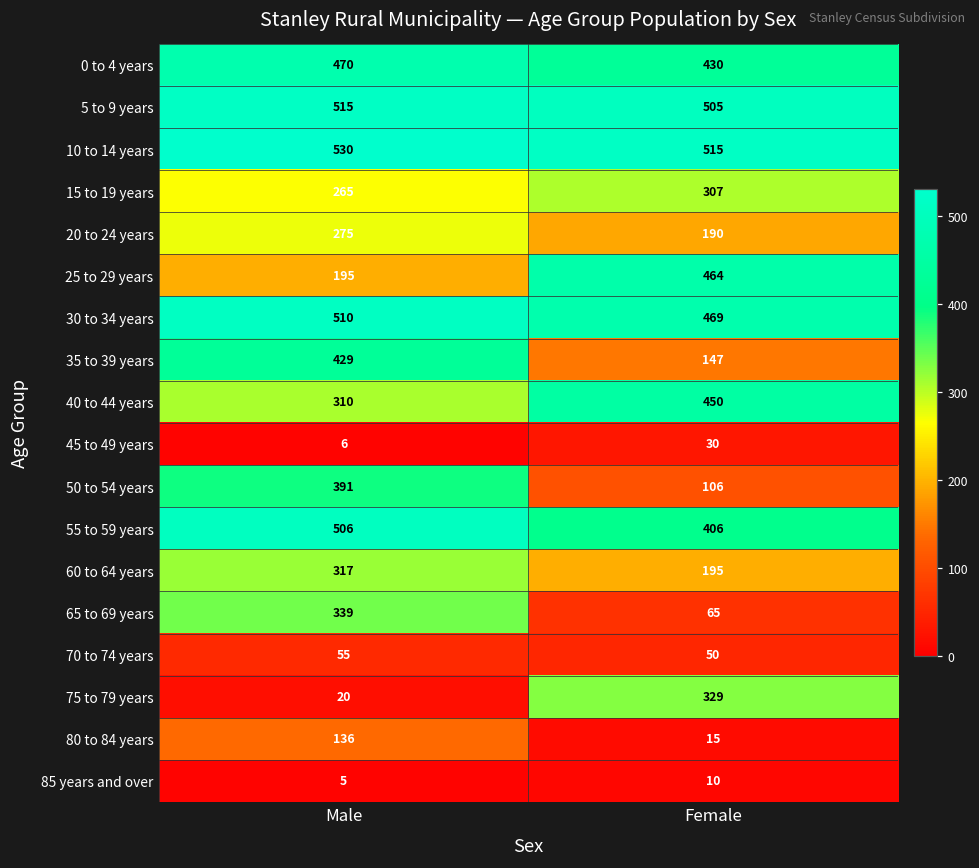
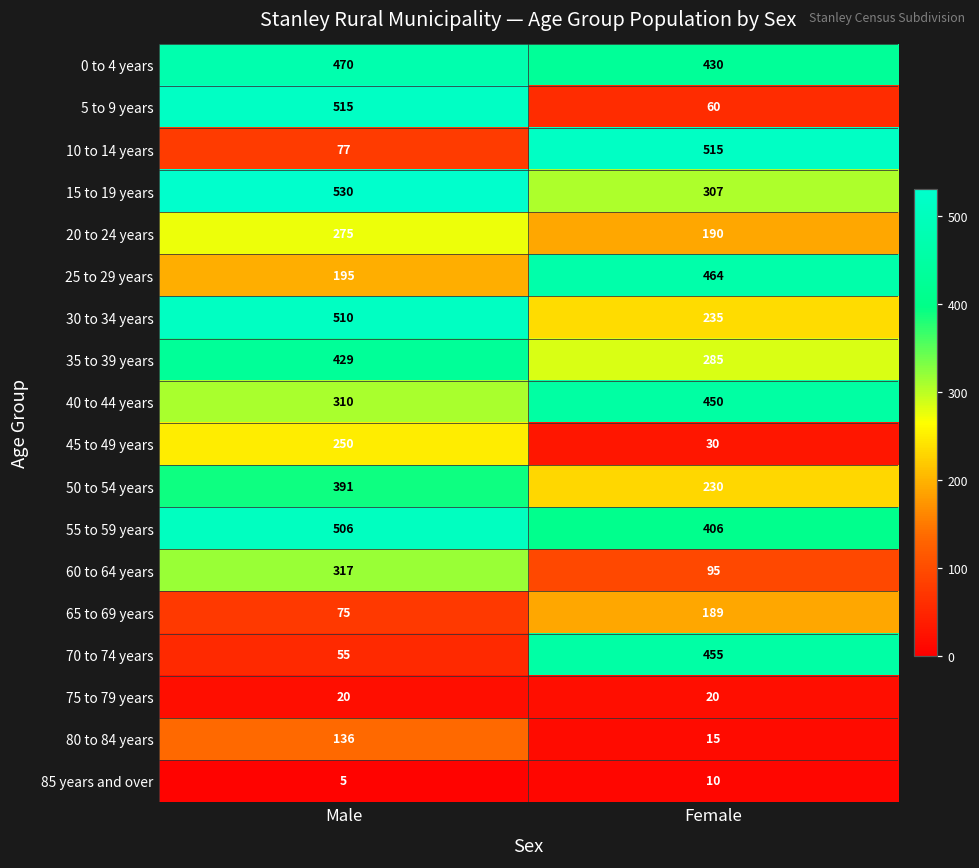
  {
    "0 to 4 years": {
      "Male": 470,
      "Female": 430
    },
    "5 to 9 years": {
      "Male": 515,
-     "Female": 505
+     "Female": 60
    },
    "10 to 14 years": {
-     "Male": 530,
+     "Male": 77,
      "Female": 515
    },
    "15 to 19 years": {
-     "Male": 265,
+     "Male": 530,
      "Female": 307
    },
    "20 to 24 years": {
      "Male": 275,
      "Female": 190
    },
    "25 to 29 years": {
      "Male": 195,
      "Female": 464
    },
    "30 to 34 years": {
      "Male": 510,
-     "Female": 469
+     "Female": 235
    },
    "35 to 39 years": {
      "Male": 429,
-     "Female": 147
+     "Female": 285
    },
    "40 to 44 years": {
      "Male": 310,
      "Female": 450
    },
    "45 to 49 years": {
-     "Male": 6,
+     "Male": 250,
      "Female": 30
    },
    "50 to 54 years": {
      "Male": 391,
-     "Female": 106
+     "Female": 230
    },
    "55 to 59 years": {
      "Male": 506,
      "Female": 406
    },
    "60 to 64 years": {
      "Male": 317,
-     "Female": 195
+     "Female": 95
    },
    "65 to 69 years": {
-     "Male": 339,
-     "Female": 65
+     "Male": 75,
+     "Female": 189
    },
    "70 to 74 years": {
      "Male": 55,
-     "Female": 50
+     "Female": 455
    },
    "75 to 79 years": {
      "Male": 20,
-     "Female": 329
+     "Female": 20
    },
    "80 to 84 years": {
      "Male": 136,
      "Female": 15
    },
    "85 years and over": {
      "Male": 5,
      "Female": 10
    }
  }
